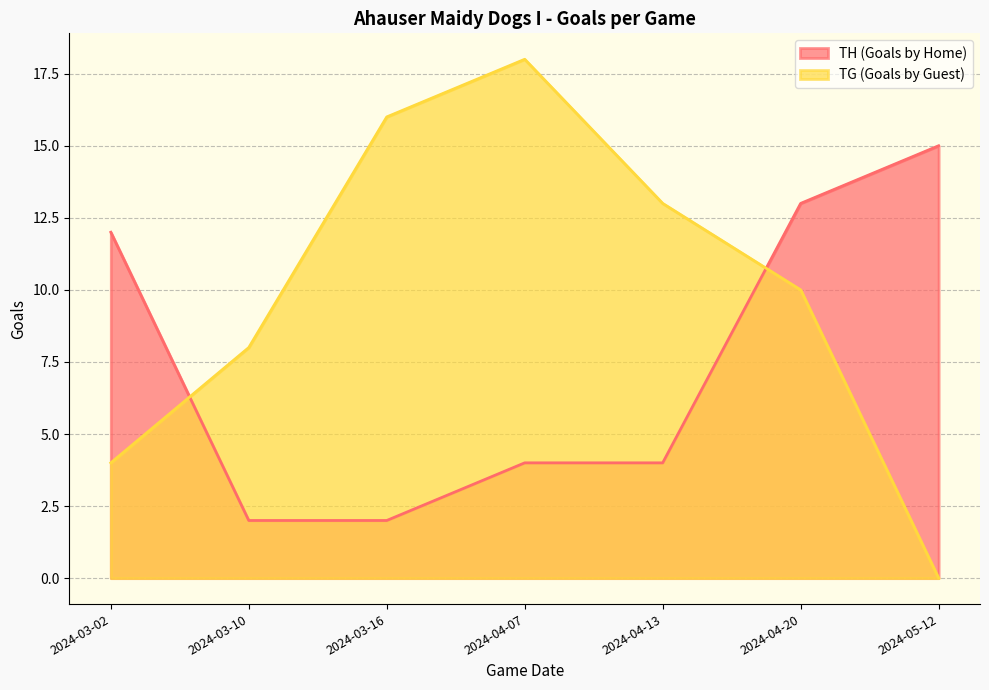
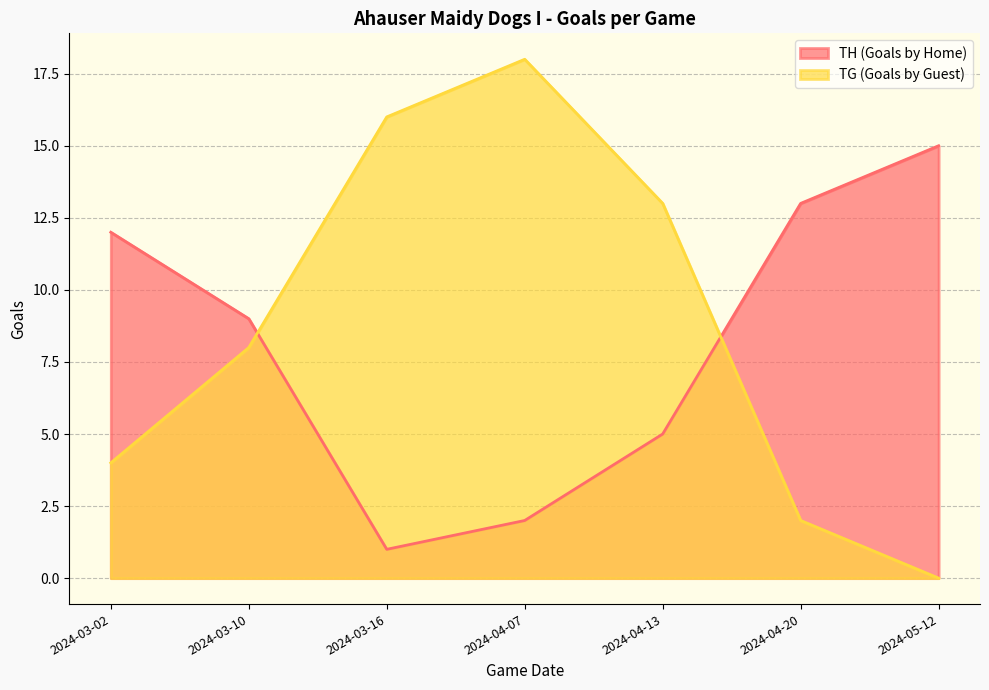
  {
    "TH (Goals by Home)": {
      "2024-03-02": 12,
-     "2024-03-10": 2,
-     "2024-03-16": 2,
-     "2024-04-07": 4,
-     "2024-04-13": 4,
+     "2024-03-10": 9,
+     "2024-03-16": 1,
+     "2024-04-07": 2,
+     "2024-04-13": 5,
      "2024-04-20": 13,
      "2024-05-12": 15
    },
    "TG (Goals by Guest)": {
      "2024-03-02": 4,
      "2024-03-10": 8,
      "2024-03-16": 16,
      "2024-04-07": 18,
      "2024-04-13": 13,
-     "2024-04-20": 10,
+     "2024-04-20": 2,
      "2024-05-12": 0
    }
  }
